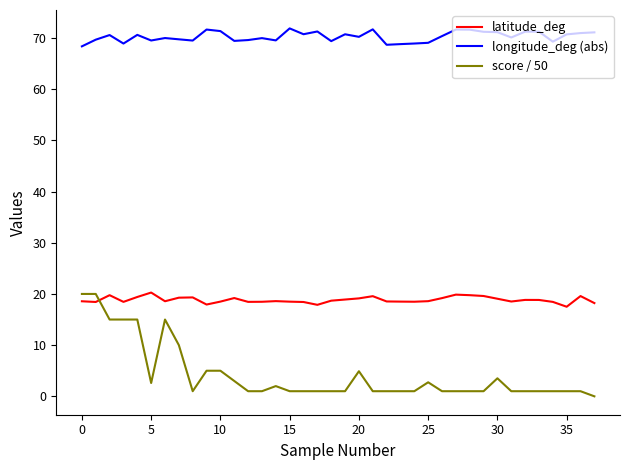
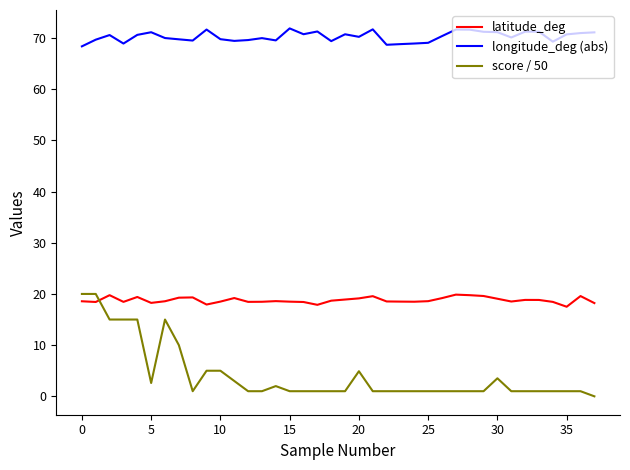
  {
    "latitude_deg": {
      "0": 19,
-     "5": 20,
+     "5": 18,
      "10": 19,
      "15": 18,
      "20": 19,
      "25": 19,
      "30": 19,
      "35": 17
    },
    "longitude_deg (abs)": {
      "0": 68,
-     "5": 70,
-     "10": 71,
+     "5": 71,
+     "10": 70,
      "15": 72,
      "20": 70,
      "25": 69
    },
    "score / 50": {
      "0": 20,
      "5": 3,
      "10": 5,
      "15": 1,
      "20": 5,
-     "25": 3,
+     "25": 1,
      "30": 4,
      "35": 1
    }
  }
